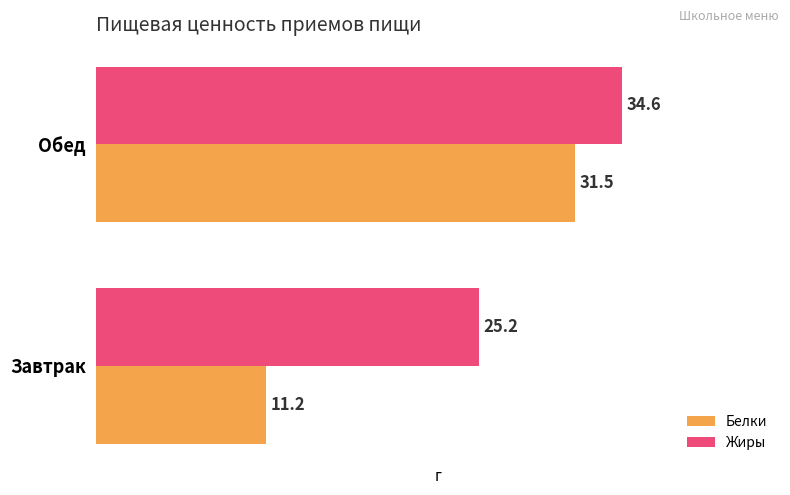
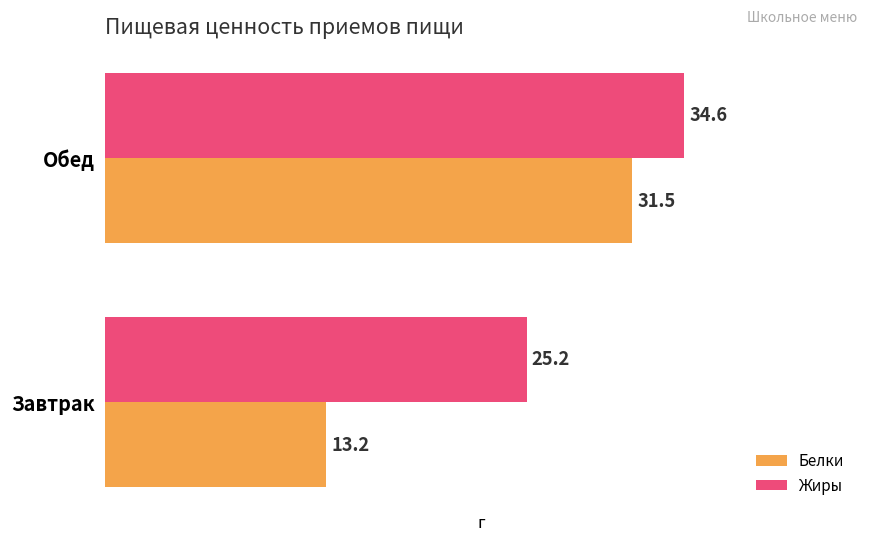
  {
    "Белки": {
      "Обед": 31.5,
-     "Завтрак": 11.2
+     "Завтрак": 13.2
    },
    "Жиры": {
      "Обед": 34.6,
      "Завтрак": 25.2
    }
  }
